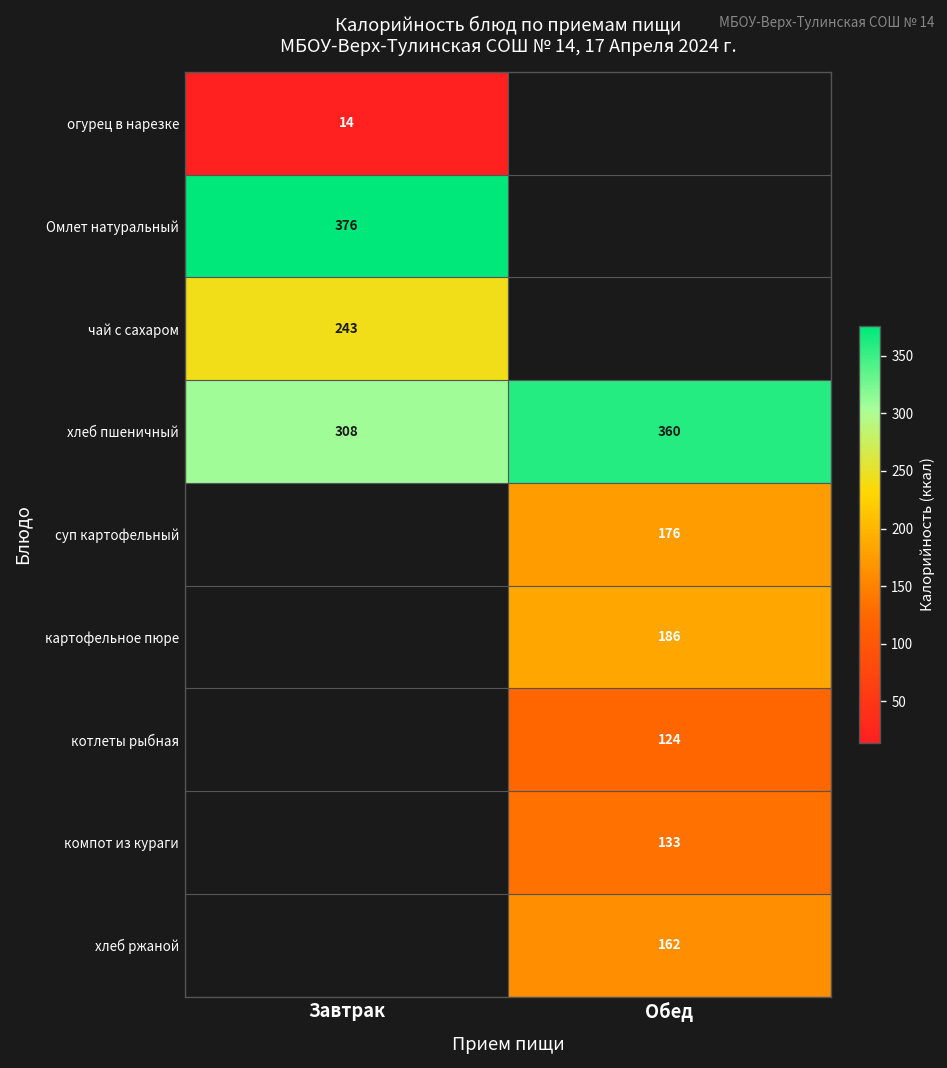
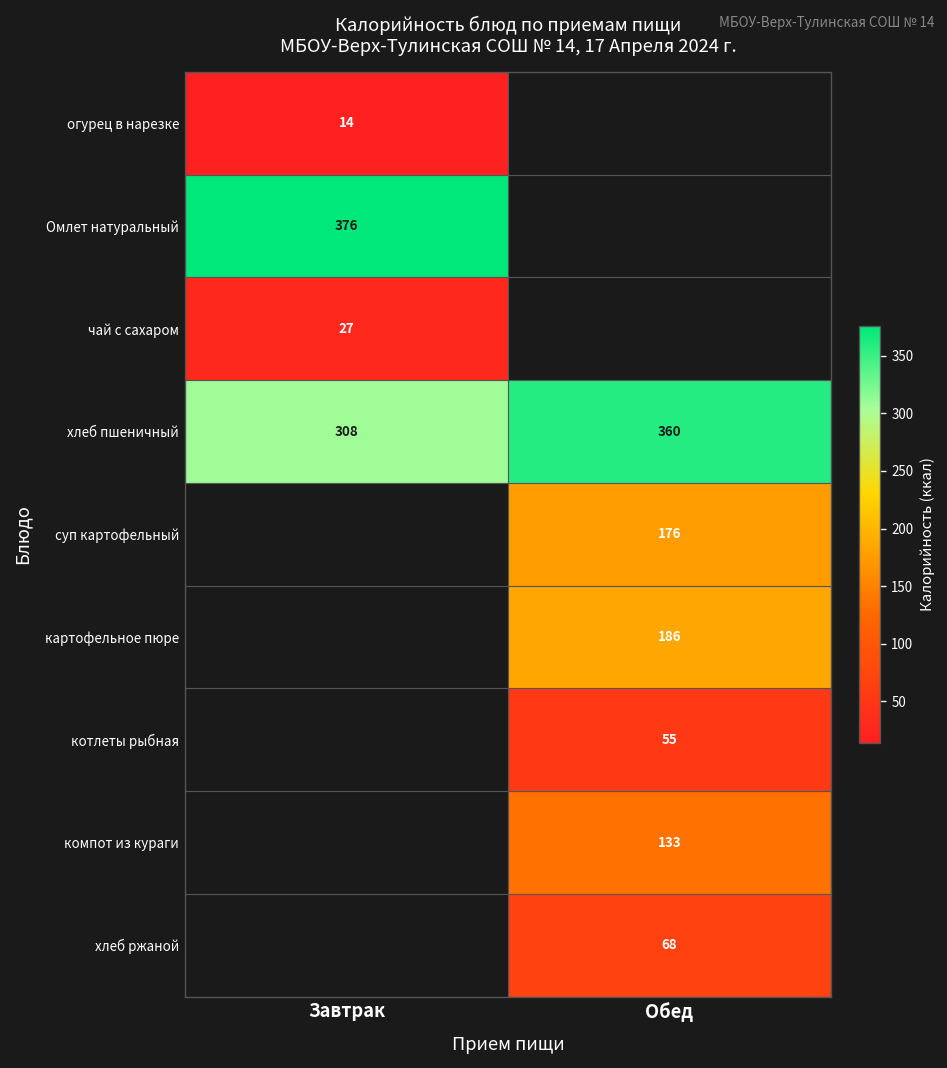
  {
    "огурец в нарезке": {
      "Завтрак": 14
    },
    "Омлет натуральный": {
      "Завтрак": 376
    },
    "чай с сахаром": {
-     "Завтрак": 243
+     "Завтрак": 27
    },
    "хлеб пшеничный": {
      "Завтрак": 308,
      "Обед": 360
    },
    "суп картофельный": {
      "Обед": 176
    },
    "картофельное пюре": {
      "Обед": 186
    },
    "котлеты рыбная": {
-     "Обед": 124
+     "Обед": 55
    },
    "компот из кураги": {
      "Обед": 133
    },
    "хлеб ржаной": {
-     "Обед": 162
+     "Обед": 68
    }
  }
